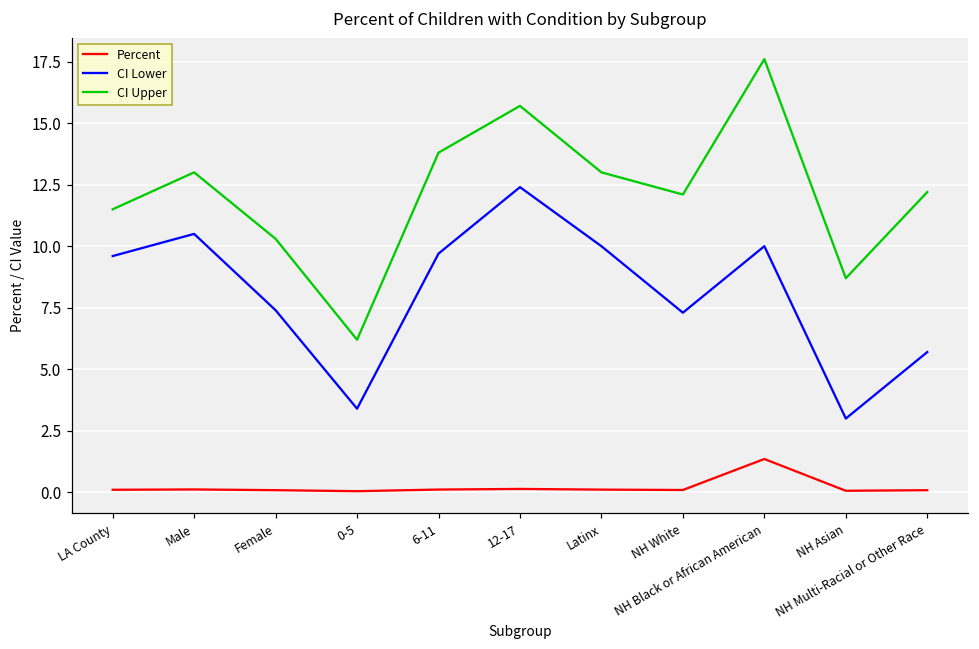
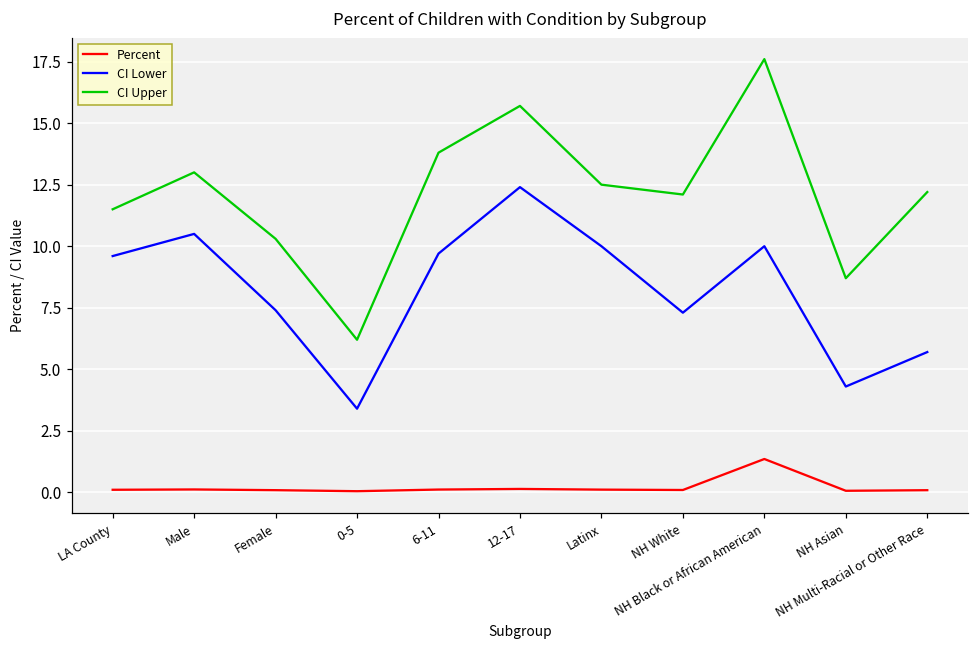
  {
    "Percent": {
      "LA County": 0.1,
      "Male": 0.1,
      "Female": 0.1,
      "0-5": 0.0,
      "6-11": 0.1,
      "12-17": 0.1,
      "Latinx": 0.1,
      "NH White": 0.1,
      "NH Black or African American": 1.4,
      "NH Asian": 0.1,
      "NH Multi-Racial or Other Race": 0.1
    },
    "CI Lower": {
      "LA County": 9.6,
      "Male": 10.5,
      "Female": 7.4,
      "0-5": 3.4,
      "6-11": 9.7,
      "12-17": 12.4,
      "Latinx": 10.0,
      "NH White": 7.3,
      "NH Black or African American": 10.0,
-     "NH Asian": 3.0,
+     "NH Asian": 4.3,
      "NH Multi-Racial or Other Race": 5.7
    },
    "CI Upper": {
      "LA County": 11.5,
      "Male": 13.0,
      "Female": 10.3,
      "0-5": 6.2,
      "6-11": 13.8,
      "12-17": 15.7,
-     "Latinx": 13.0,
+     "Latinx": 12.5,
      "NH White": 12.1,
      "NH Black or African American": 17.6,
      "NH Asian": 8.7,
      "NH Multi-Racial or Other Race": 12.2
    }
  }
